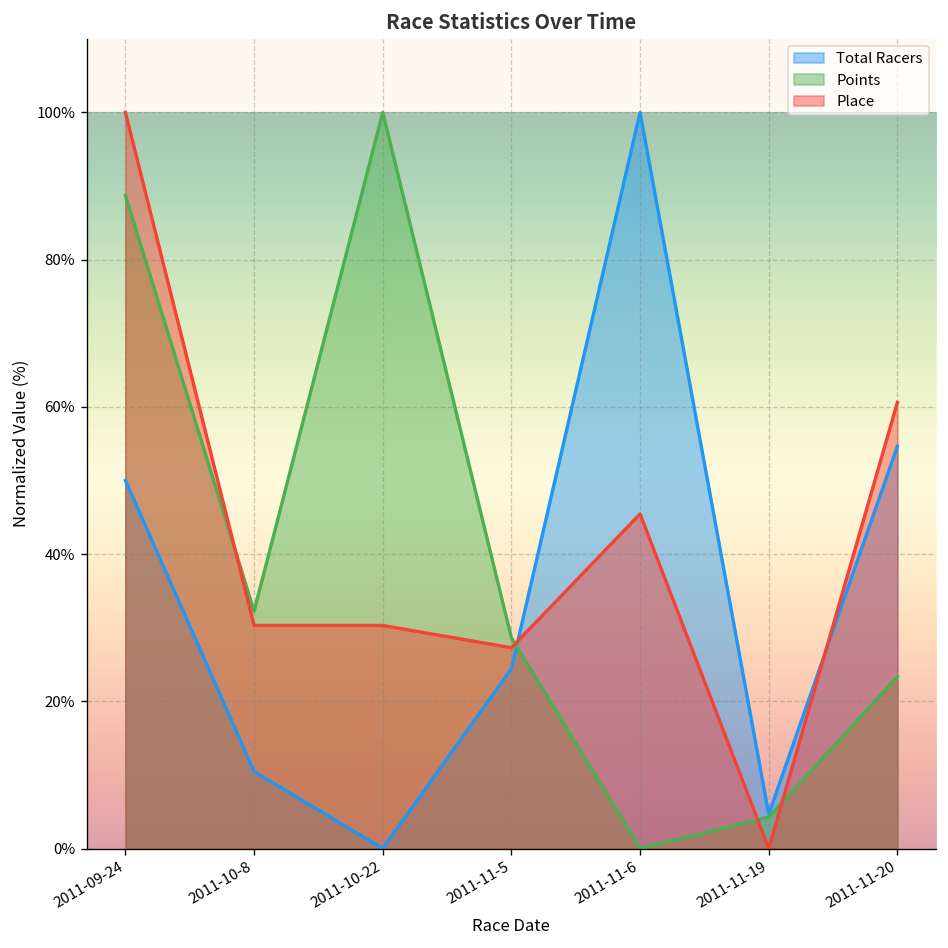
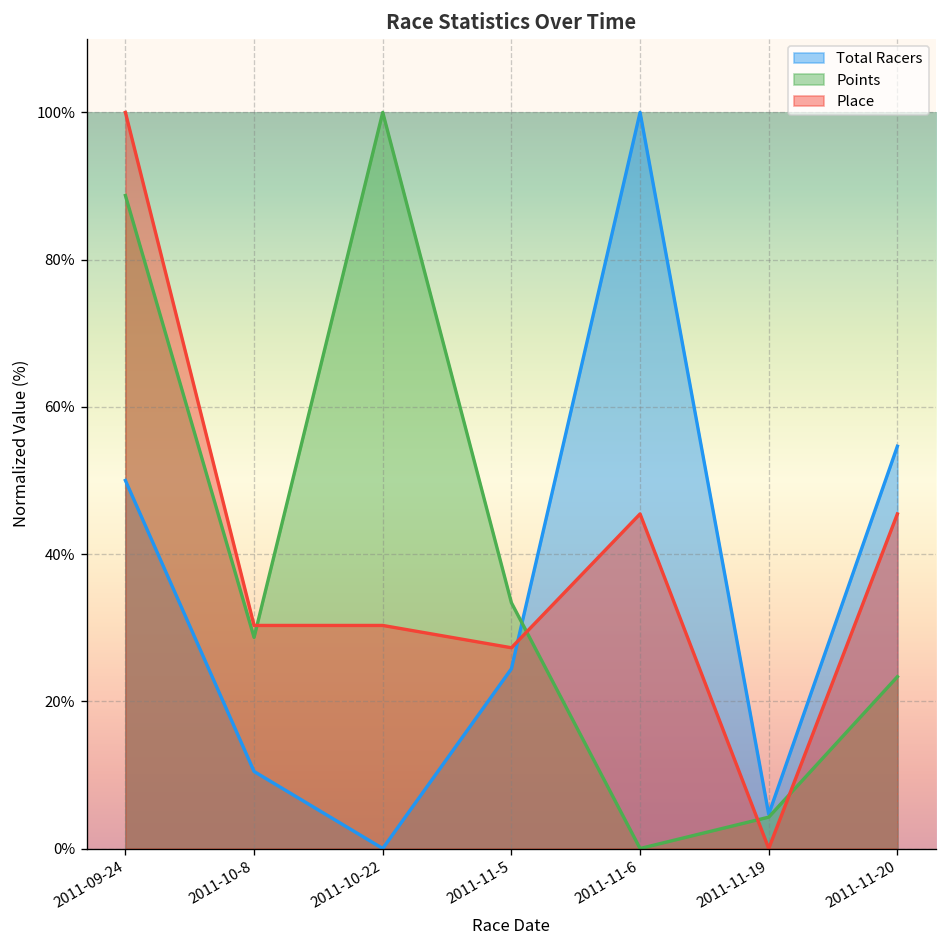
  {
    "Total Racers": {
      "2011-09-24": "50%",
      "2011-10-8": "10%",
      "2011-10-22": "0%",
      "2011-11-5": "24%",
      "2011-11-6": "100%",
      "2011-11-20": "55%"
    },
    "Points": {
      "2011-09-24": "89%",
-     "2011-10-8": "32%",
+     "2011-10-8": "29%",
      "2011-10-22": "100%",
-     "2011-11-5": "29%",
+     "2011-11-5": "33%",
      "2011-11-6": "0%",
      "2011-11-20": "23%"
    },
    "Place": {
      "2011-09-24": "100%",
      "2011-10-8": "30%",
      "2011-10-22": "30%",
      "2011-11-5": "27%",
      "2011-11-6": "45%",
      "2011-11-19": "0%",
-     "2011-11-20": "61%"
+     "2011-11-20": "45%"
    }
  }
